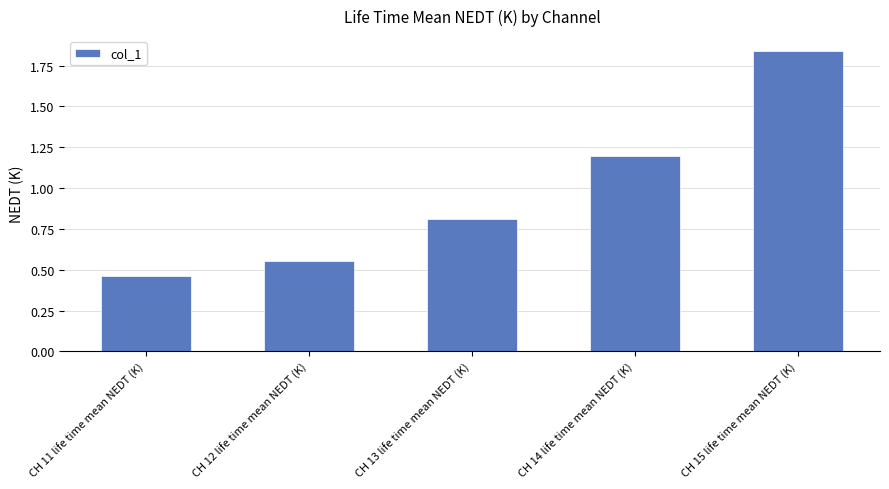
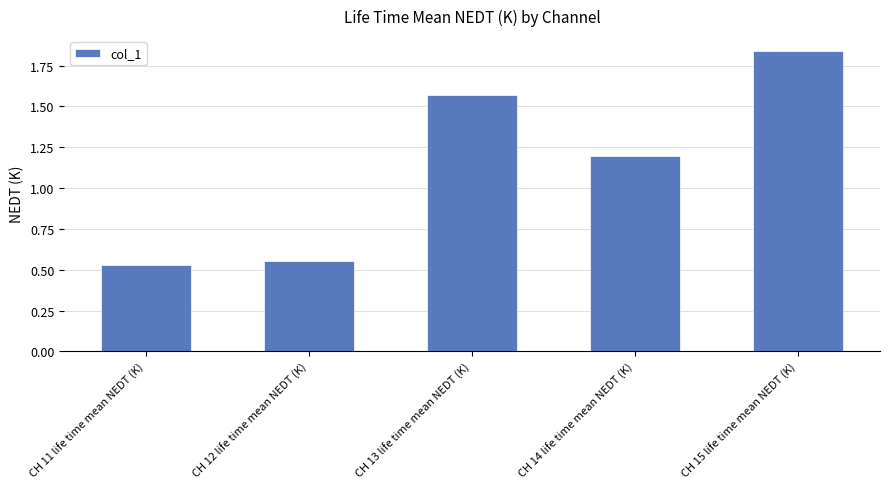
  {
-   "CH 11 life time mean NEDT (K)": 0.46,
+   "CH 11 life time mean NEDT (K)": 0.53,
    "CH 12 life time mean NEDT (K)": 0.55,
-   "CH 13 life time mean NEDT (K)": 0.81,
+   "CH 13 life time mean NEDT (K)": 1.57,
    "CH 14 life time mean NEDT (K)": 1.19,
    "CH 15 life time mean NEDT (K)": 1.84
  }
